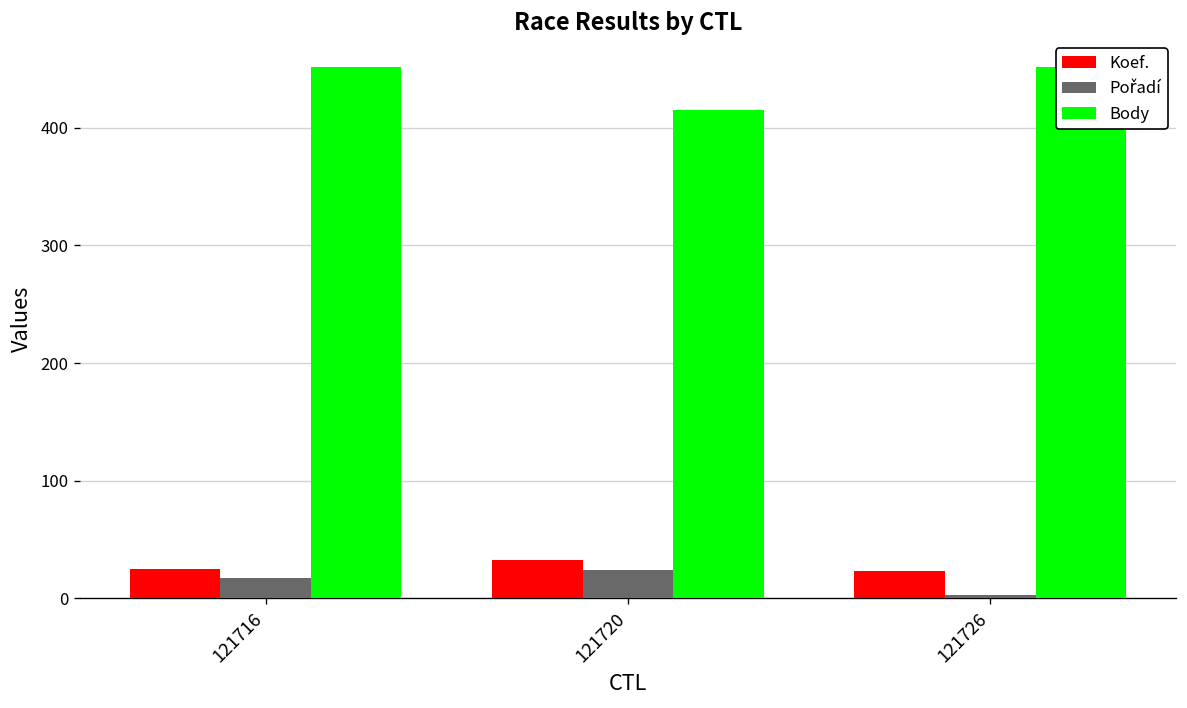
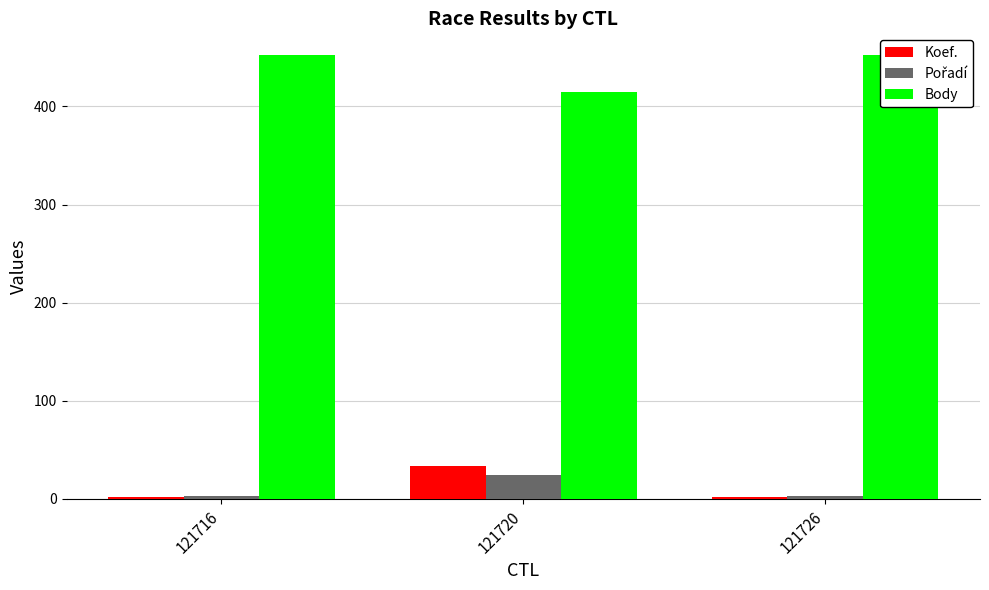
  {
    "Koef.": {
-     "121716": 30,
+     "121716": 0,
      "121720": 30,
-     "121726": 20
+     "121726": 0
    },
    "Pořadí": {
-     "121716": 20,
+     "121716": 0,
      "121720": 20,
      "121726": 0
    },
    "Body": {
      "121716": 450,
      "121720": 420
    }
  }
